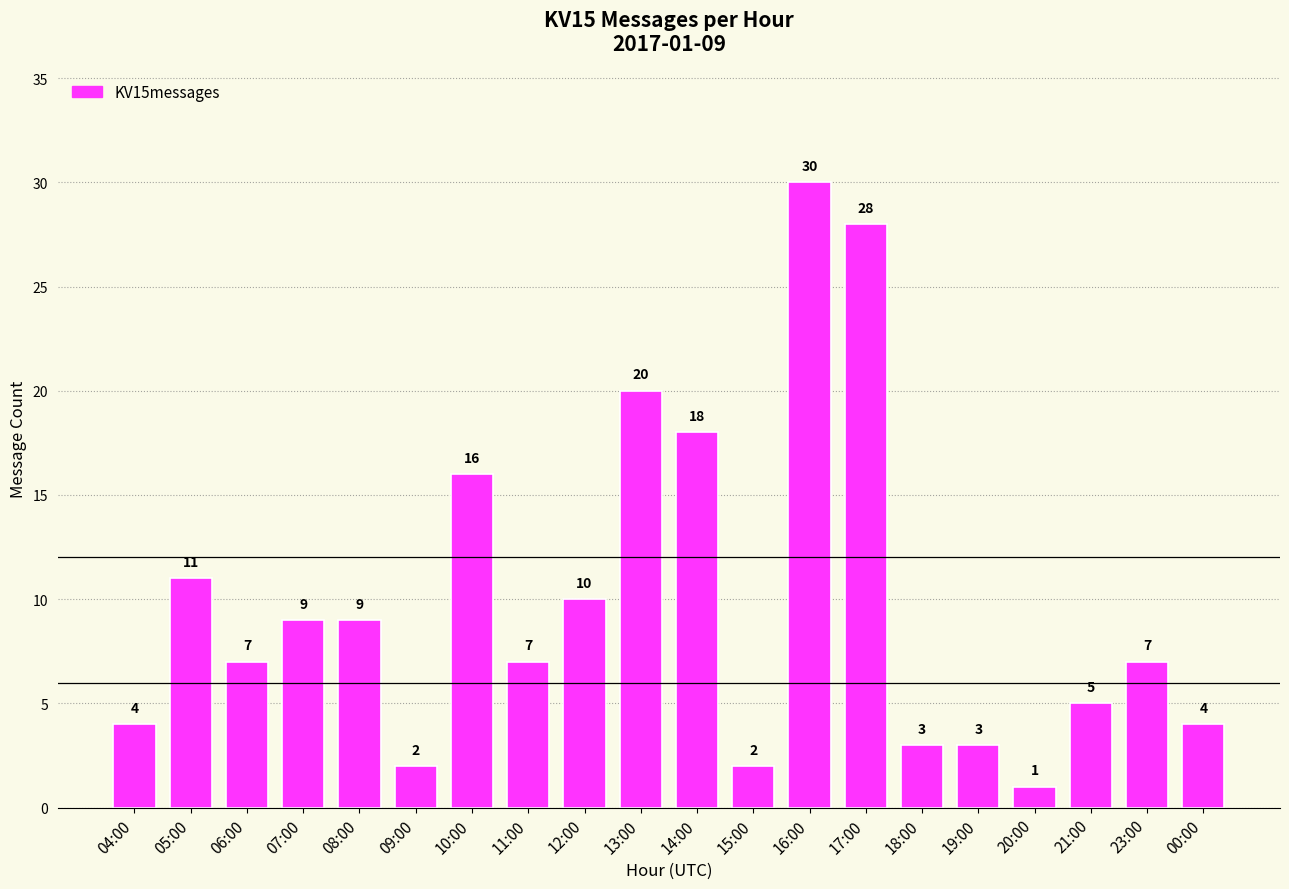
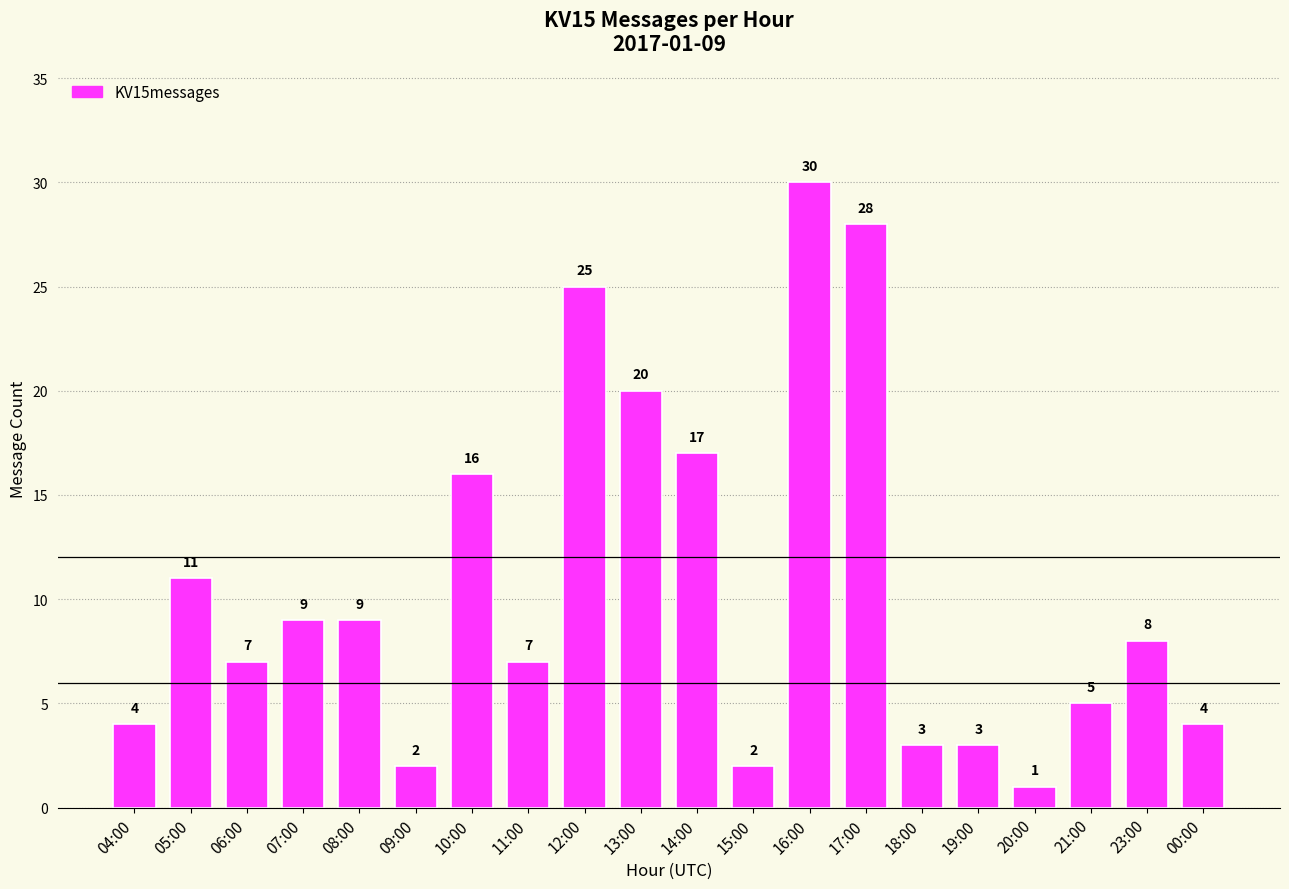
  {
    "04:00": 4,
    "05:00": 11,
    "06:00": 7,
    "07:00": 9,
    "08:00": 9,
    "09:00": 2,
    "10:00": 16,
    "11:00": 7,
-   "12:00": 10,
+   "12:00": 25,
    "13:00": 20,
-   "14:00": 18,
+   "14:00": 17,
    "15:00": 2,
    "16:00": 30,
    "17:00": 28,
    "18:00": 3,
    "19:00": 3,
    "20:00": 1,
    "21:00": 5,
-   "23:00": 7,
+   "23:00": 8,
    "00:00": 4
  }
